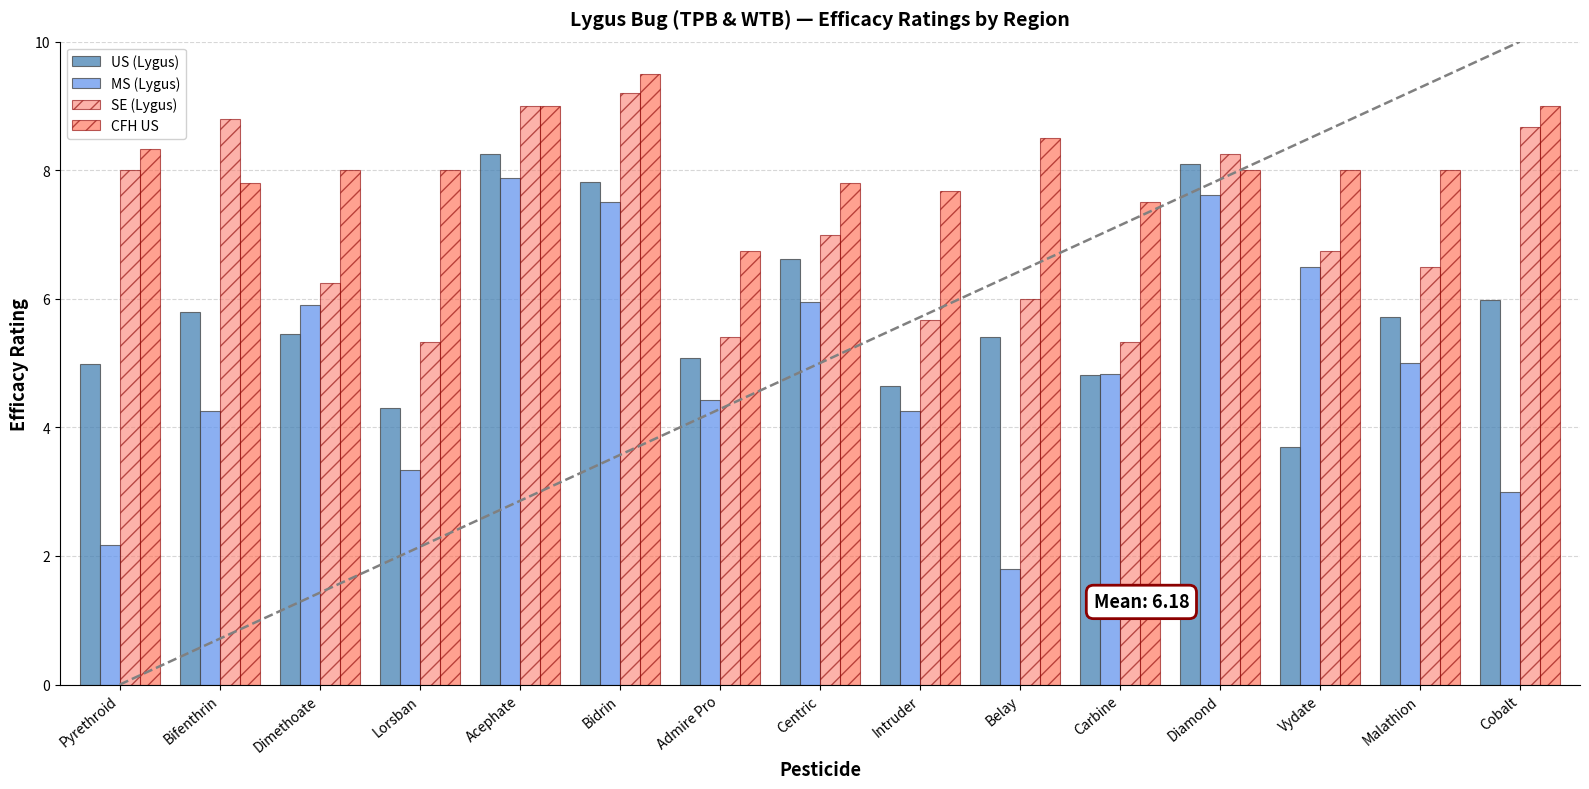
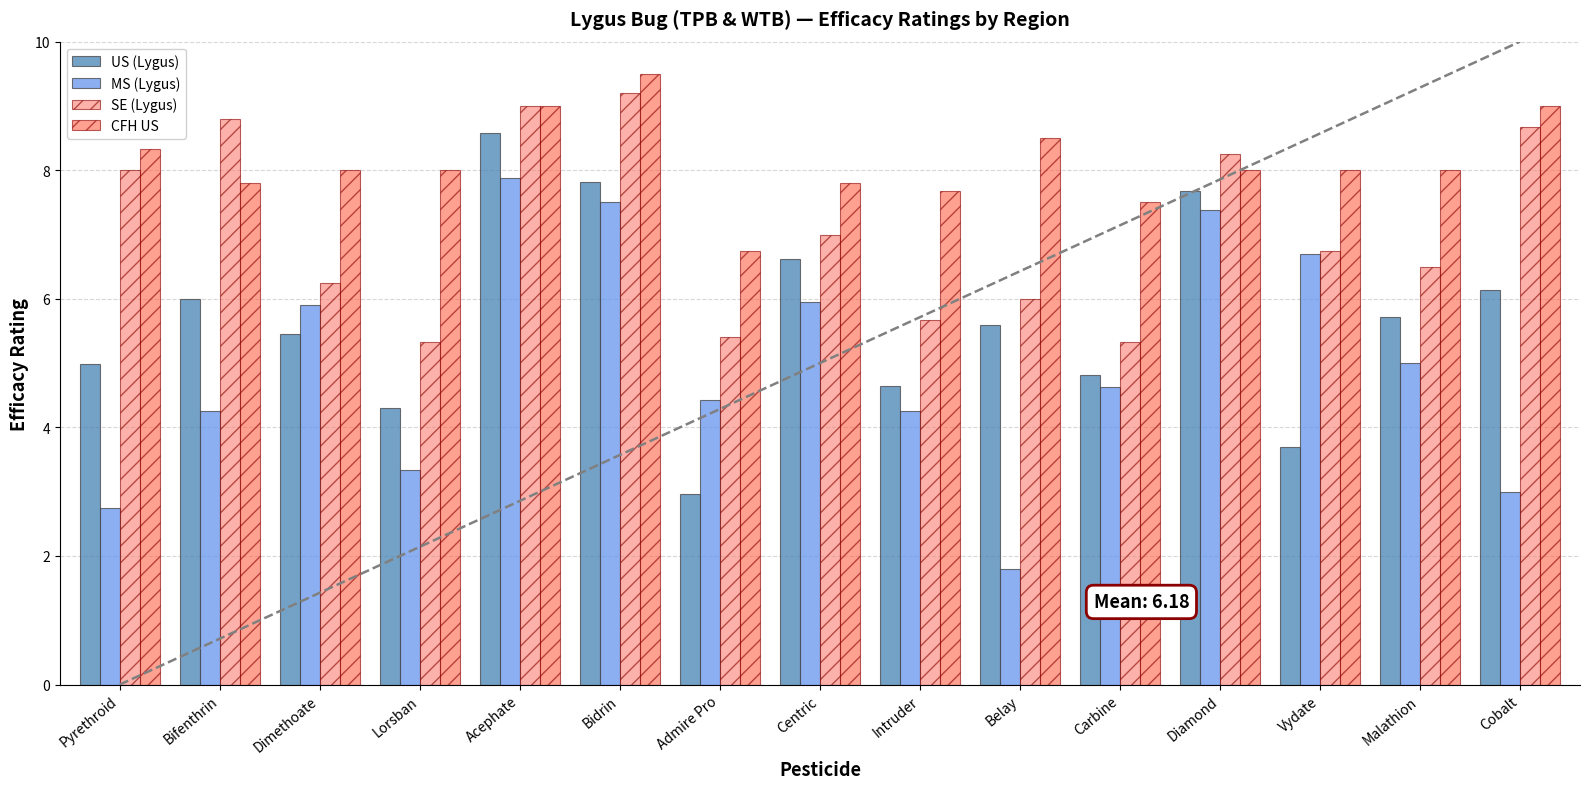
  {
    "US (Lygus)": {
      "Pyrethroid": 5.0,
-     "Bifenthrin": 5.8,
+     "Bifenthrin": 6.0,
      "Dimethoate": 5.5,
      "Lorsban": 4.3,
-     "Acephate": 8.3,
+     "Acephate": 8.6,
      "Bidrin": 7.8,
-     "Admire Pro": 5.1,
+     "Admire Pro": 3.0,
      "Centric": 6.6,
      "Intruder": 4.6,
-     "Belay": 5.4,
+     "Belay": 5.6,
      "Carbine": 4.8,
-     "Diamond": 8.1,
+     "Diamond": 7.7,
      "Vydate": 3.7,
      "Malathion": 5.7,
-     "Cobalt": 6.0
+     "Cobalt": 6.1
    },
    "MS (Lygus)": {
-     "Pyrethroid": 2.2,
+     "Pyrethroid": 2.8,
      "Bifenthrin": 4.3,
      "Dimethoate": 5.9,
      "Lorsban": 3.3,
      "Acephate": 7.9,
      "Bidrin": 7.5,
      "Admire Pro": 4.4,
      "Centric": 6.0,
      "Intruder": 4.3,
      "Belay": 1.8,
-     "Carbine": 4.8,
-     "Diamond": 7.6,
-     "Vydate": 6.5,
+     "Carbine": 4.6,
+     "Diamond": 7.4,
+     "Vydate": 6.7,
      "Malathion": 5.0,
      "Cobalt": 3.0
    }
  }
